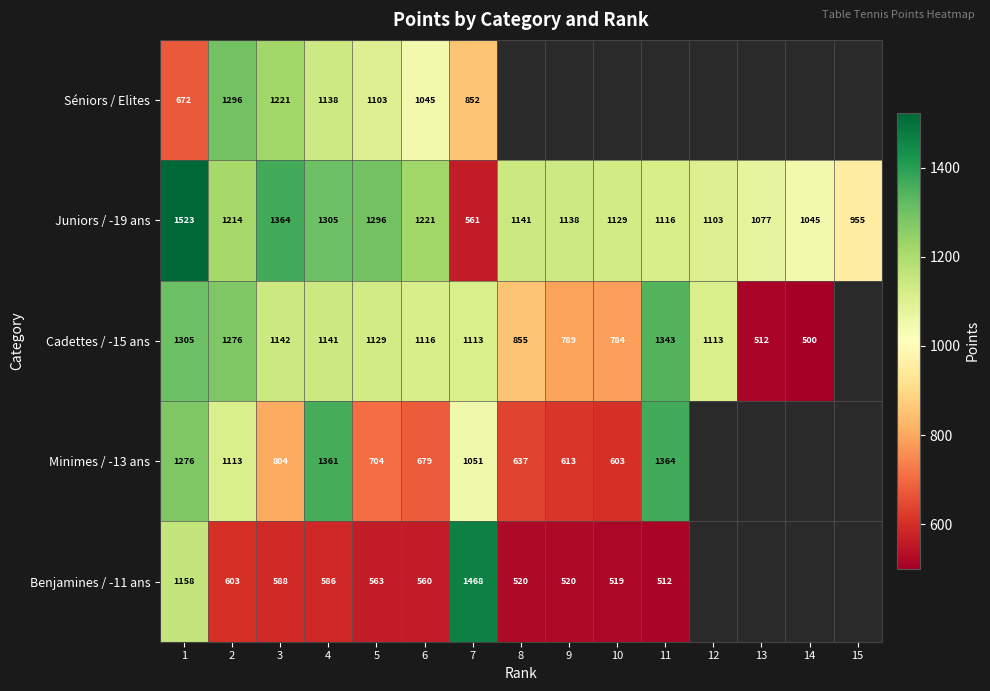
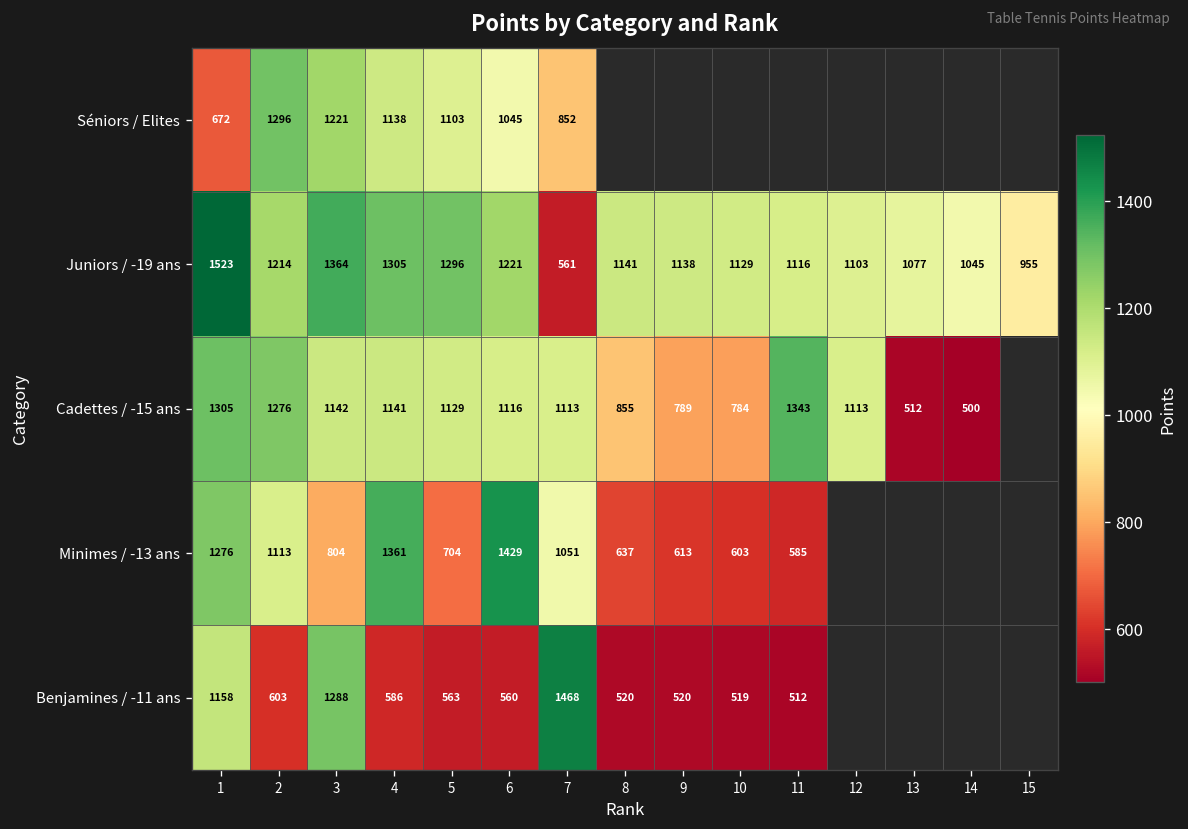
  {
    "Séniors / Elites": {
      "1": 672,
      "2": 1296,
      "3": 1221,
      "4": 1138,
      "5": 1103,
      "6": 1045,
      "7": 852
    },
    "Juniors / -19 ans": {
      "1": 1523,
      "2": 1214,
      "3": 1364,
      "4": 1305,
      "5": 1296,
      "6": 1221,
      "7": 561,
      "8": 1141,
      "9": 1138,
      "10": 1129,
      "11": 1116,
      "12": 1103,
      "13": 1077,
      "14": 1045,
      "15": 955
    },
    "Cadettes / -15 ans": {
      "1": 1305,
      "2": 1276,
      "3": 1142,
      "4": 1141,
      "5": 1129,
      "6": 1116,
      "7": 1113,
      "8": 855,
      "9": 789,
      "10": 784,
      "11": 1343,
      "12": 1113,
      "13": 512,
      "14": 500
    },
    "Minimes / -13 ans": {
      "1": 1276,
      "2": 1113,
      "3": 804,
      "4": 1361,
      "5": 704,
-     "6": 679,
+     "6": 1429,
      "7": 1051,
      "8": 637,
      "9": 613,
      "10": 603,
-     "11": 1364
+     "11": 585
    },
    "Benjamines / -11 ans": {
      "1": 1158,
      "2": 603,
-     "3": 588,
+     "3": 1288,
      "4": 586,
      "5": 563,
      "6": 560,
      "7": 1468,
      "8": 520,
      "9": 520,
      "10": 519,
      "11": 512
    }
  }
